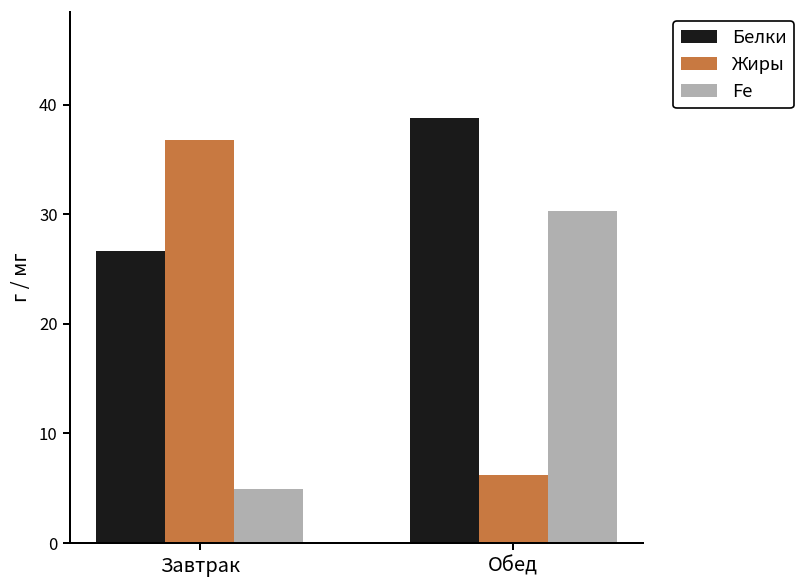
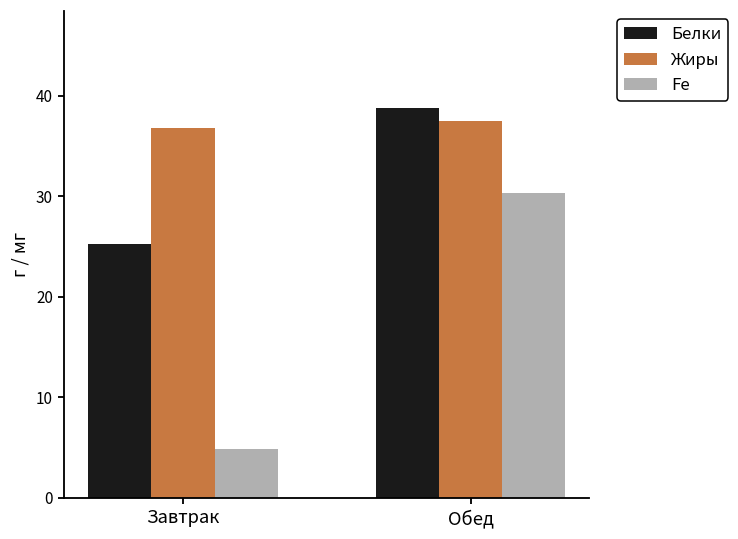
  {
    "Белки": {
-     "Завтрак": 27,
+     "Завтрак": 25,
      "Обед": 39
    },
    "Жиры": {
      "Завтрак": 37,
-     "Обед": 6
+     "Обед": 38
    },
    "Fe": {
      "Завтрак": 5,
      "Обед": 30
    }
  }
